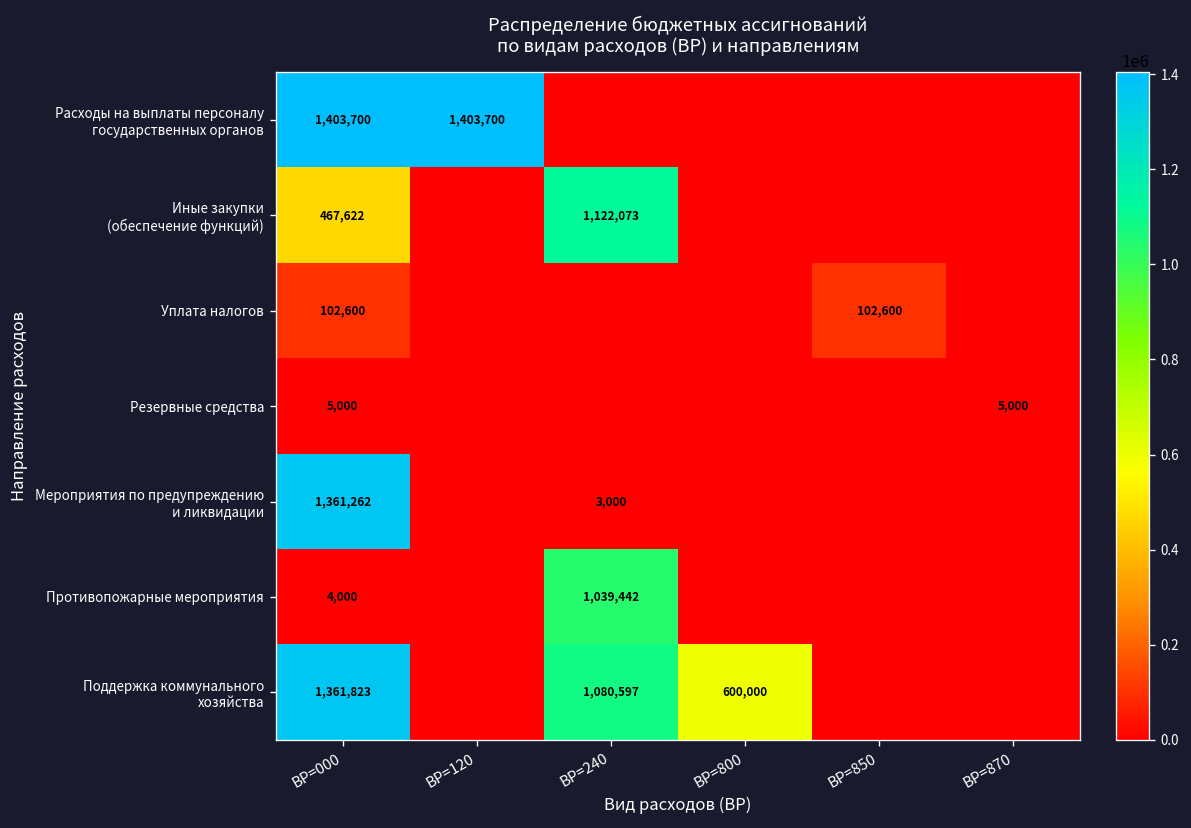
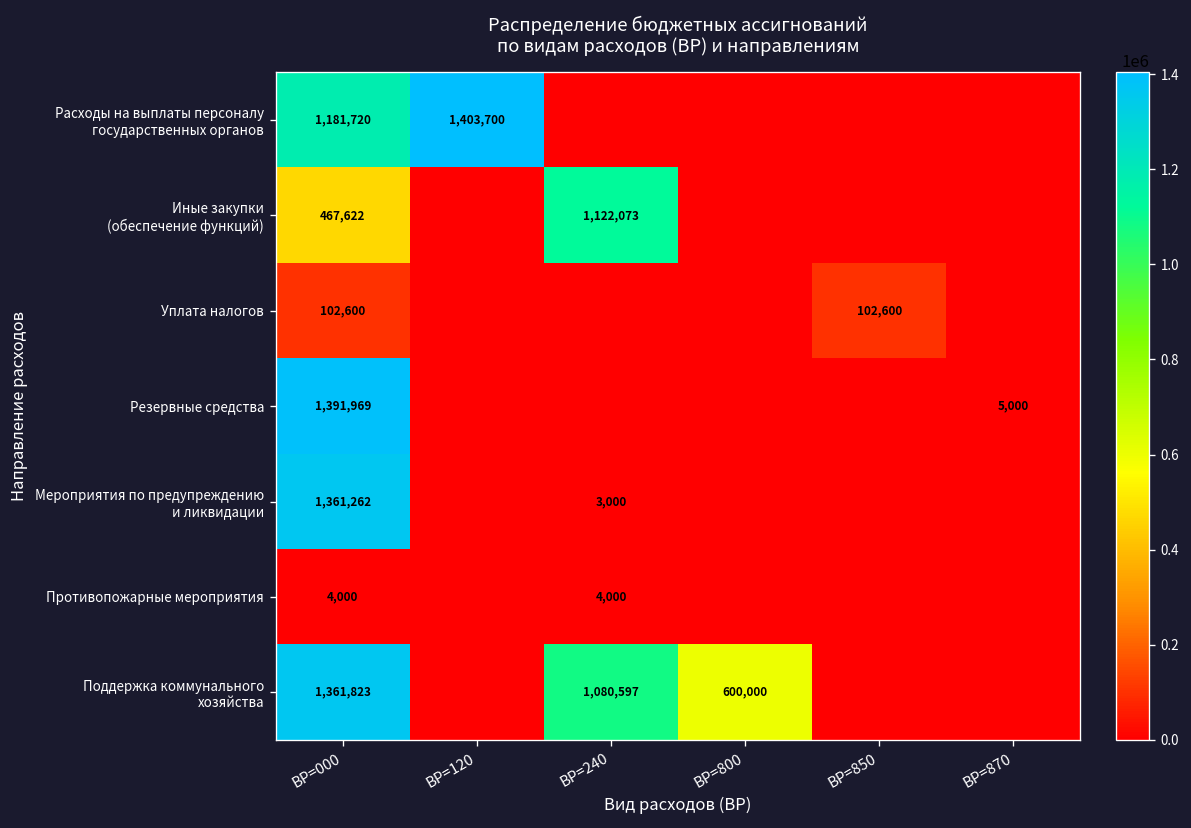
  {
    "Расходы на выплаты персоналу государственных органов": {
-     "ВР=000": "1,403,700",
+     "ВР=000": "1,181,720",
      "ВР=120": "1,403,700"
    },
    "Иные закупки (обеспечение функций)": {
      "ВР=000": "467,622",
      "ВР=240": "1,122,073"
    },
    "Уплата налогов": {
      "ВР=000": "102,600",
      "ВР=850": "102,600"
    },
    "Резервные средства": {
-     "ВР=000": "5,000",
+     "ВР=000": "1,391,969",
      "ВР=870": "5,000"
    },
    "Мероприятия по предупреждению и ликвидации": {
      "ВР=000": "1,361,262",
      "ВР=240": "3,000"
    },
    "Противопожарные мероприятия": {
      "ВР=000": "4,000",
-     "ВР=240": "1,039,442"
+     "ВР=240": "4,000"
    },
    "Поддержка коммунального хозяйства": {
      "ВР=000": "1,361,823",
      "ВР=240": "1,080,597",
      "ВР=800": "600,000"
    }
  }
